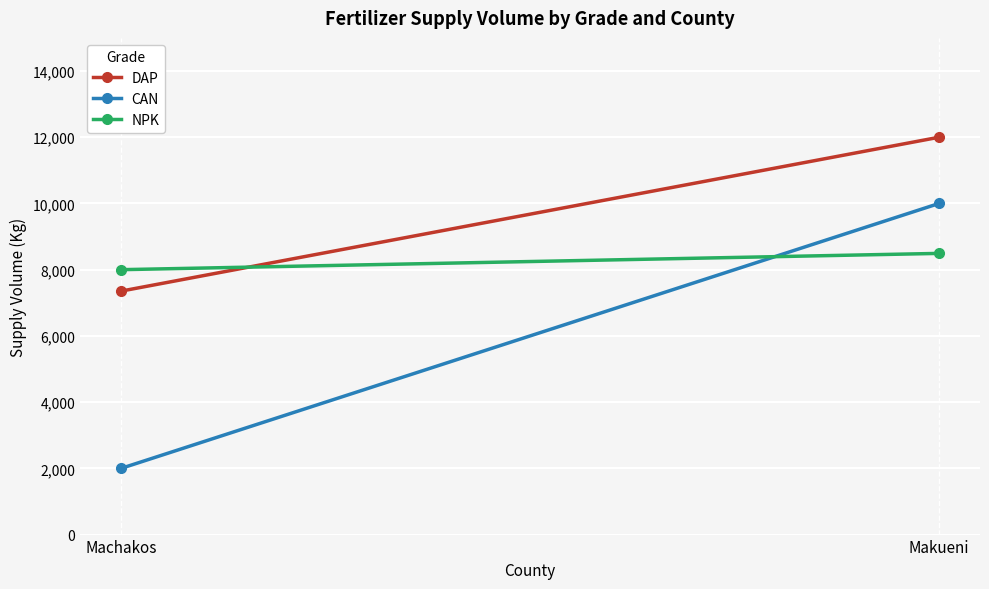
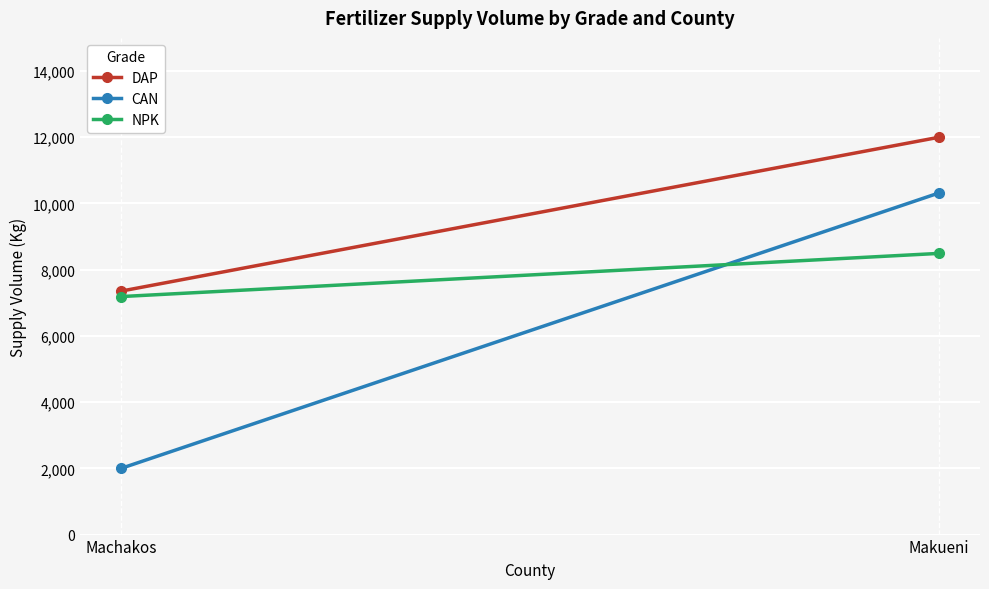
  {
    "DAP": {
      "Machakos": "7,400",
      "Makueni": "12,000"
    },
    "CAN": {
      "Machakos": "2,000",
-     "Makueni": "10,000"
+     "Makueni": "10,300"
    },
    "NPK": {
-     "Machakos": "8,000",
+     "Machakos": "7,200",
      "Makueni": "8,500"
    }
  }
